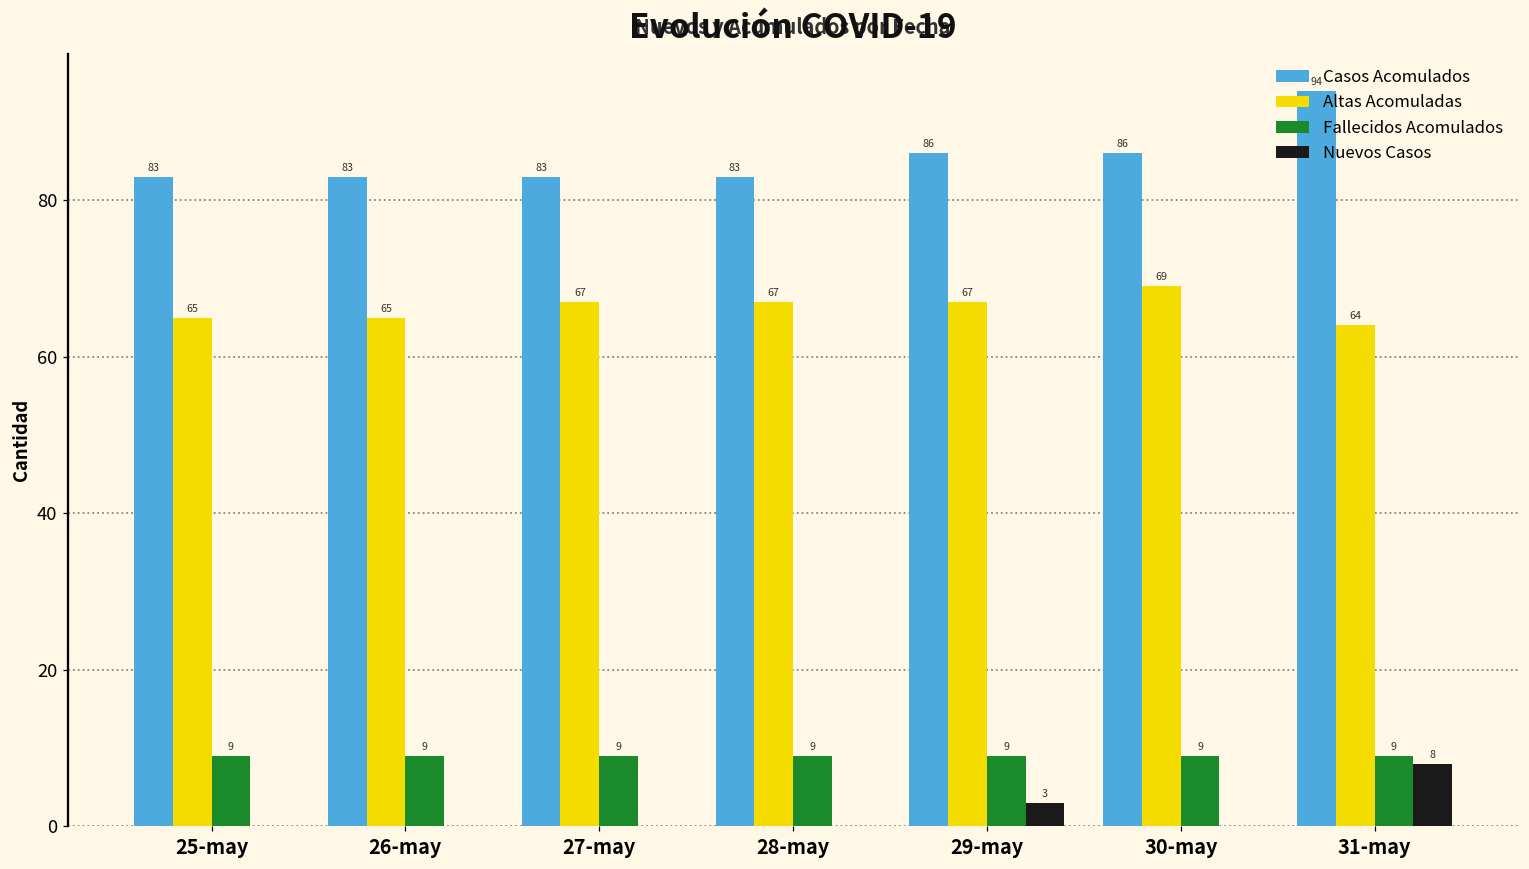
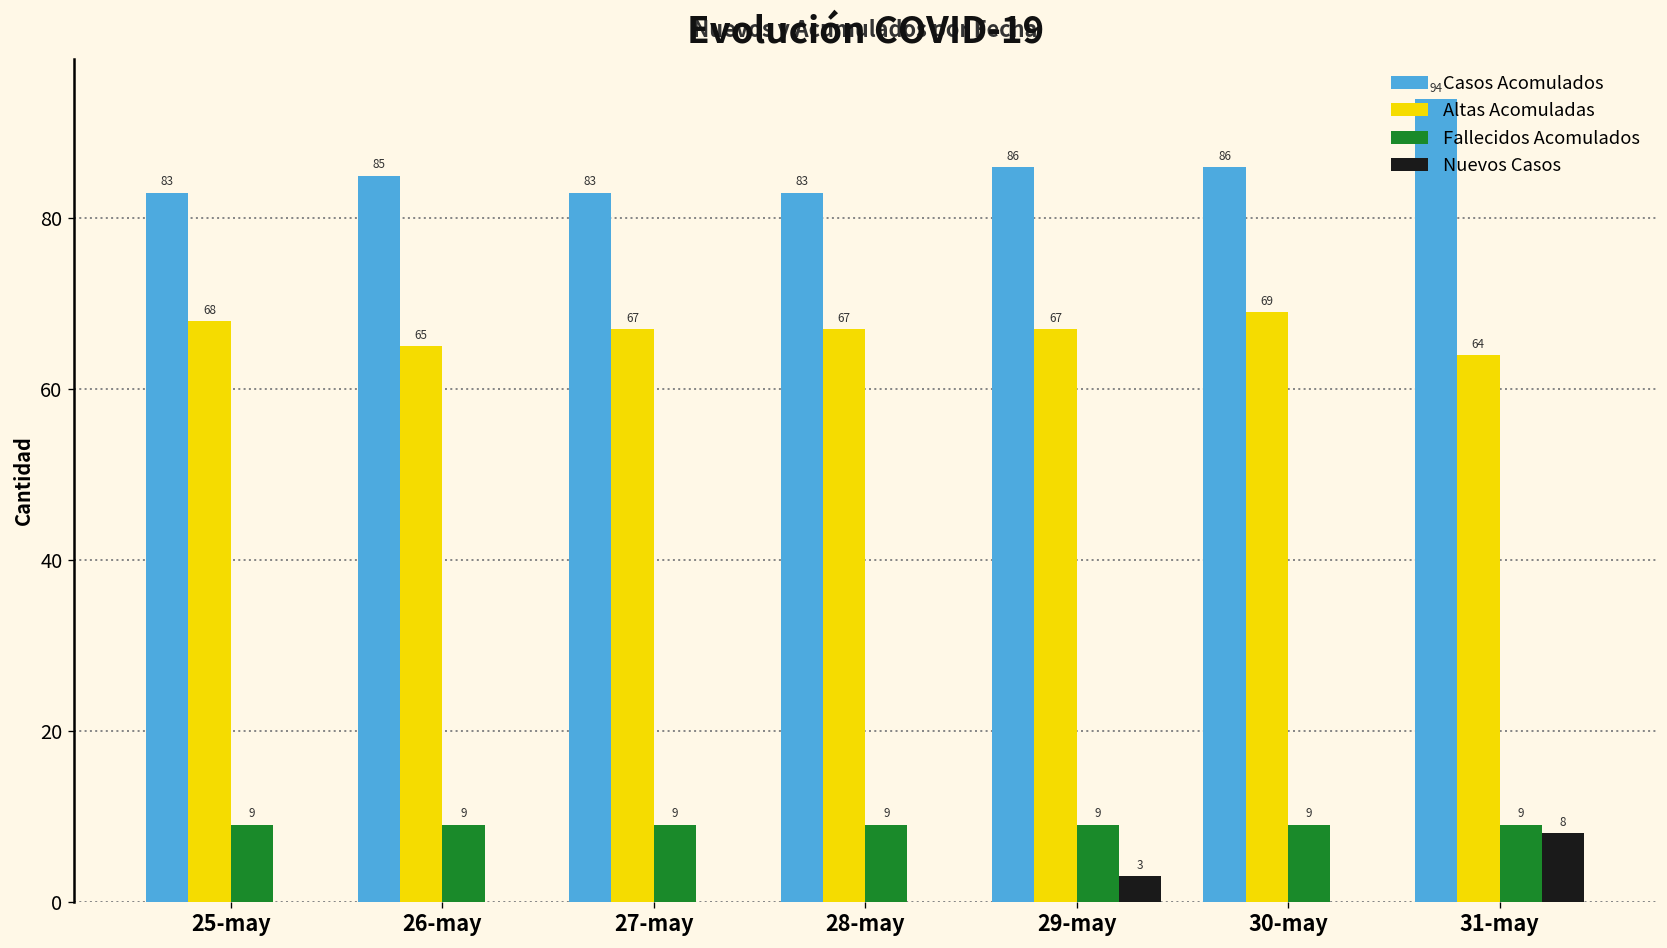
  {
    "Casos Acomulados": {
      "25-may": 83,
-     "26-may": 83,
+     "26-may": 85,
      "27-may": 83,
      "28-may": 83,
      "29-may": 86,
      "30-may": 86,
      "31-may": 94
    },
    "Altas Acomuladas": {
-     "25-may": 65,
+     "25-may": 68,
      "26-may": 65,
      "27-may": 67,
      "28-may": 67,
      "29-may": 67,
      "30-may": 69,
      "31-may": 64
    },
    "Fallecidos Acomulados": {
      "25-may": 9,
      "26-may": 9,
      "27-may": 9,
      "28-may": 9,
      "29-may": 9,
      "30-may": 9,
      "31-may": 9
    },
    "Nuevos Casos": {
      "29-may": 3,
      "31-may": 8
    }
  }
